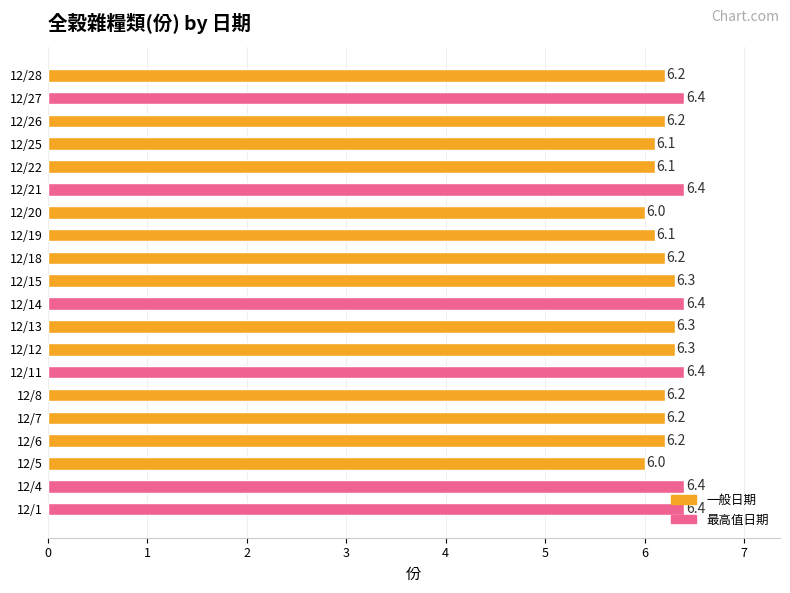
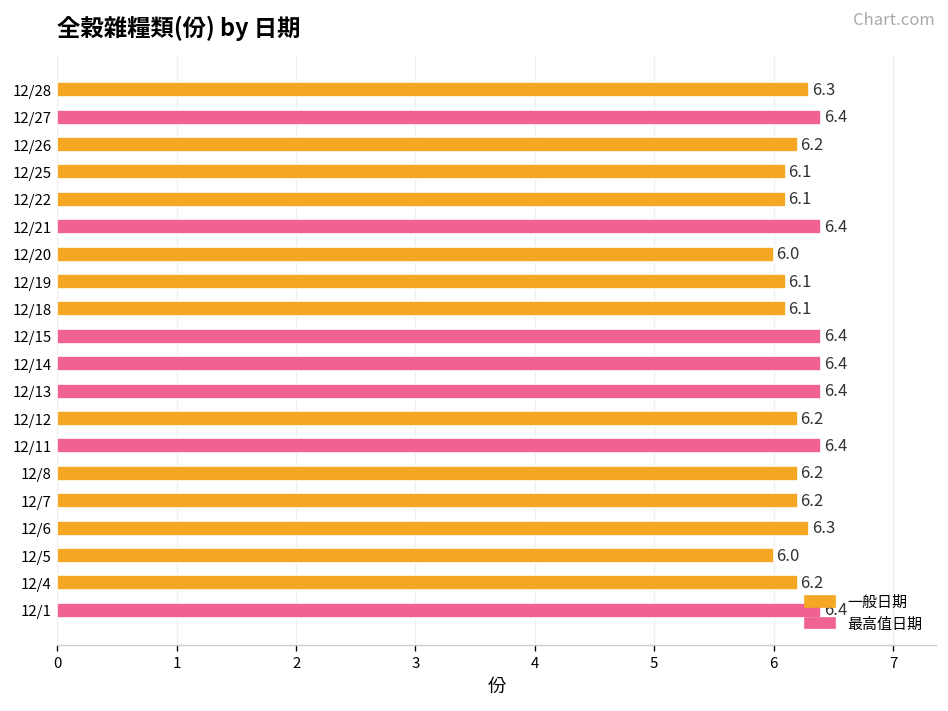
  {
-   "12/28": 6.2,
+   "12/28": 6.3,
    "12/27": 6.4,
    "12/26": 6.2,
    "12/25": 6.1,
    "12/22": 6.1,
    "12/21": 6.4,
    "12/20": 6.0,
    "12/19": 6.1,
-   "12/18": 6.2,
-   "12/15": 6.3,
+   "12/18": 6.1,
+   "12/15": 6.4,
    "12/14": 6.4,
-   "12/13": 6.3,
-   "12/12": 6.3,
+   "12/13": 6.4,
+   "12/12": 6.2,
    "12/11": 6.4,
    "12/8": 6.2,
    "12/7": 6.2,
-   "12/6": 6.2,
+   "12/6": 6.3,
    "12/5": 6.0,
-   "12/4": 6.4,
+   "12/4": 6.2,
    "12/1": 6.4
  }
